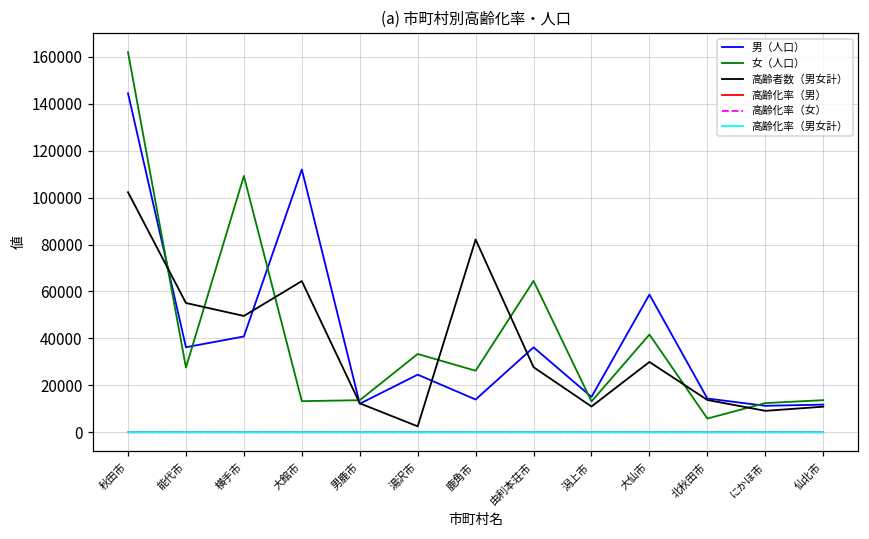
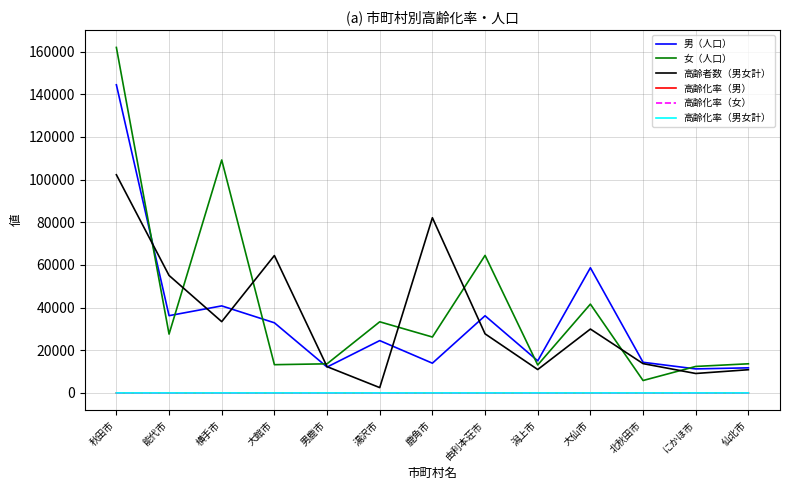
  {
    "男（人口）": {
      "秋田市": 144000,
      "能代市": 36000,
      "横手市": 41000,
-     "大館市": 112000,
+     "大館市": 33000,
      "湯沢市": 25000,
      "鹿角市": 14000,
      "由利本荘市": 36000,
      "潟上市": 15000,
      "大仙市": 59000
    },
    "女（人口）": {
      "秋田市": 162000,
      "能代市": 28000,
      "横手市": 109000,
      "大館市": 13000,
      "男鹿市": 14000,
      "湯沢市": 33000,
      "鹿角市": 26000,
      "由利本荘市": 64000,
      "潟上市": 13000,
      "大仙市": 42000,
      "北秋田市": 6000,
      "仙北市": 14000
    },
    "高齢者数（男女計）": {
      "秋田市": 102000,
      "能代市": 55000,
-     "横手市": 50000,
+     "横手市": 33000,
      "大館市": 64000,
      "湯沢市": 2000,
      "鹿角市": 82000,
      "由利本荘市": 28000,
      "潟上市": 11000,
      "大仙市": 30000,
      "にかほ市": 9000
    },
    "高齢化率（男女計）": {
      "秋田市": 0,
      "能代市": 0,
      "横手市": 0,
      "大館市": 0,
      "男鹿市": 0,
      "湯沢市": 0,
      "鹿角市": 0,
      "由利本荘市": 0,
      "潟上市": 0,
      "大仙市": 0,
      "北秋田市": 0,
      "にかほ市": 0,
      "仙北市": 0
    }
  }
